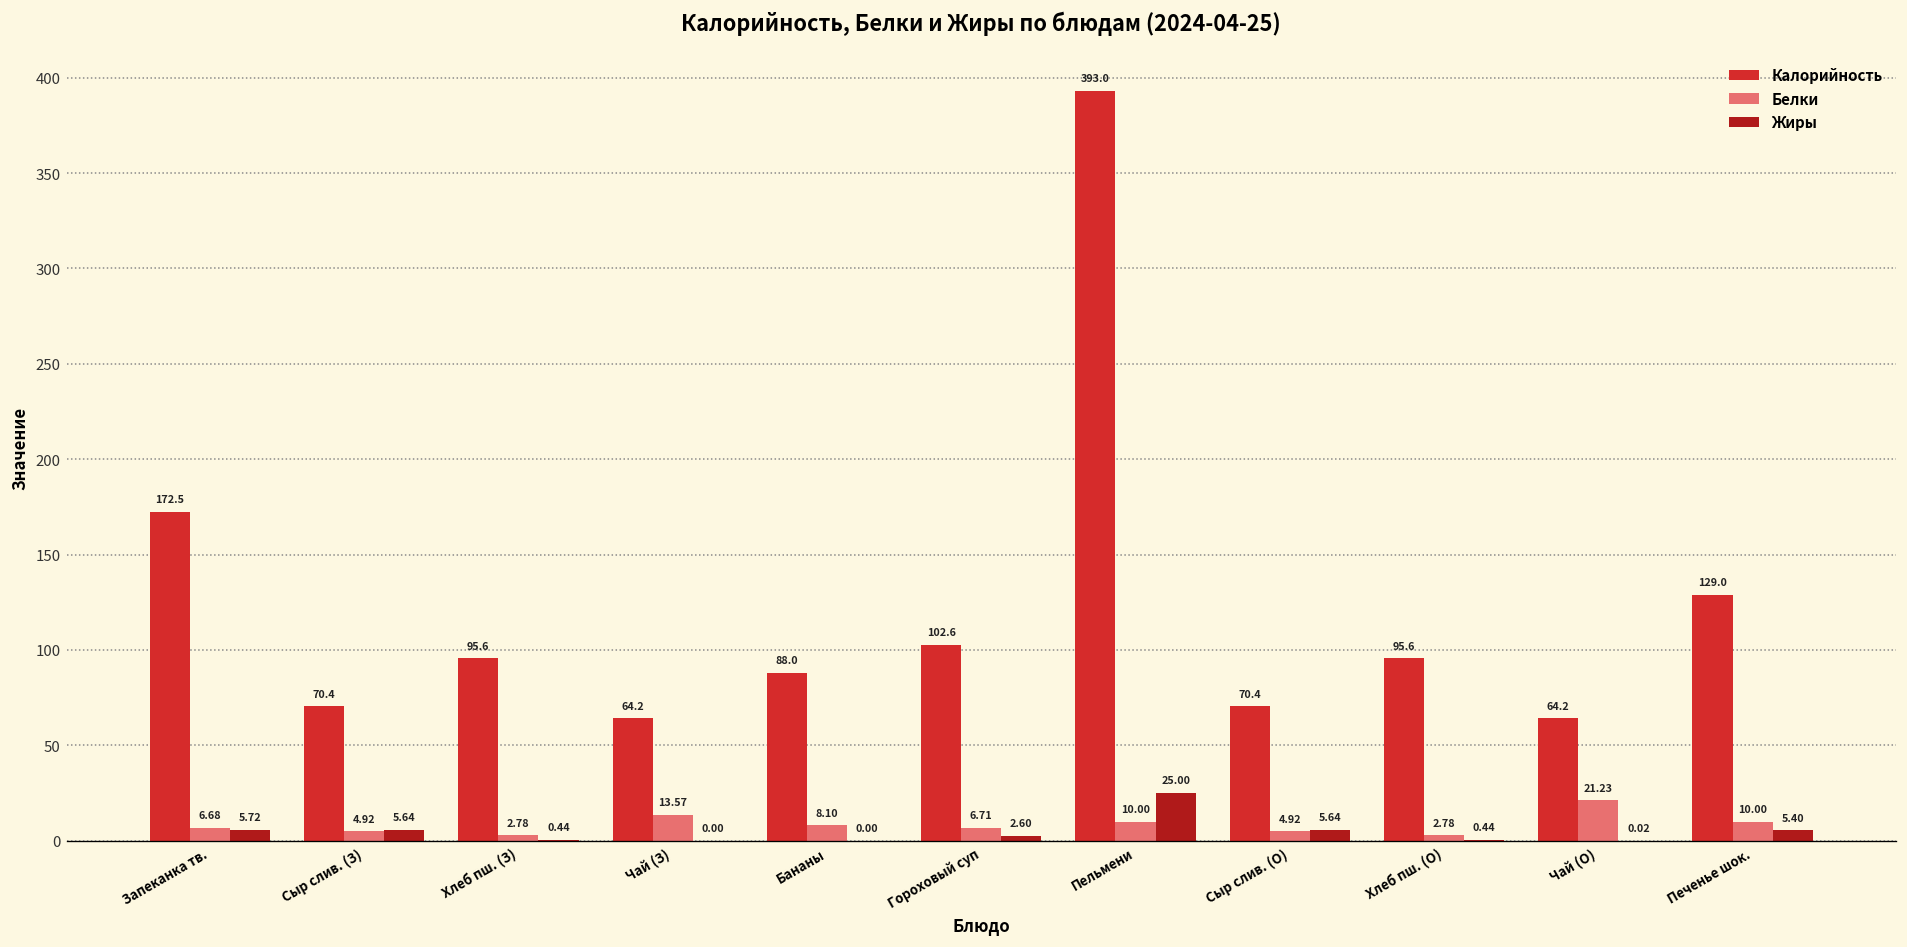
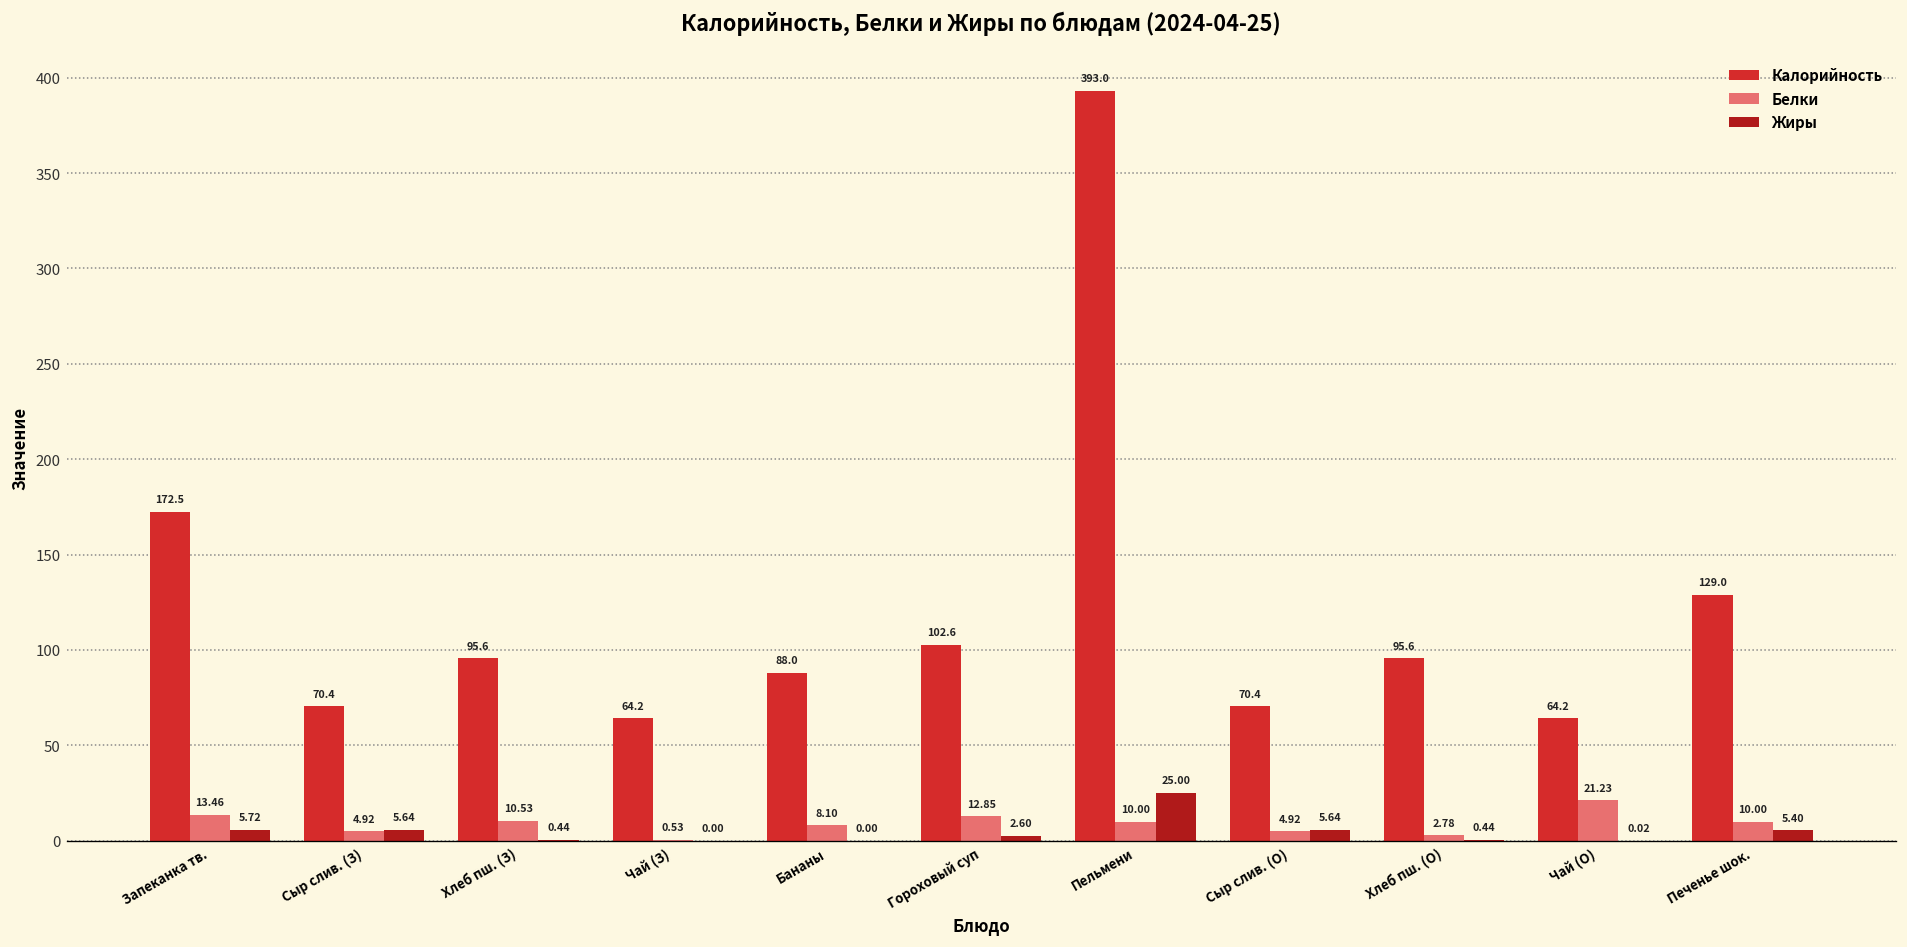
  {
    "Белки": {
-     "Запеканка тв.": 6.68,
+     "Запеканка тв.": 13.46,
      "Сыр слив. (З)": 4.92,
-     "Хлеб пш. (З)": 2.78,
-     "Чай (З)": 13.57,
+     "Хлеб пш. (З)": 10.53,
+     "Чай (З)": 0.53,
      "Бананы": 8.10,
-     "Гороховый суп": 6.71,
+     "Гороховый суп": 12.85,
      "Пельмени": 10.00,
      "Сыр слив. (О)": 4.92,
      "Хлеб пш. (О)": 2.78,
      "Чай (О)": 21.23,
      "Печенье шок.": 10.00
    }
  }
